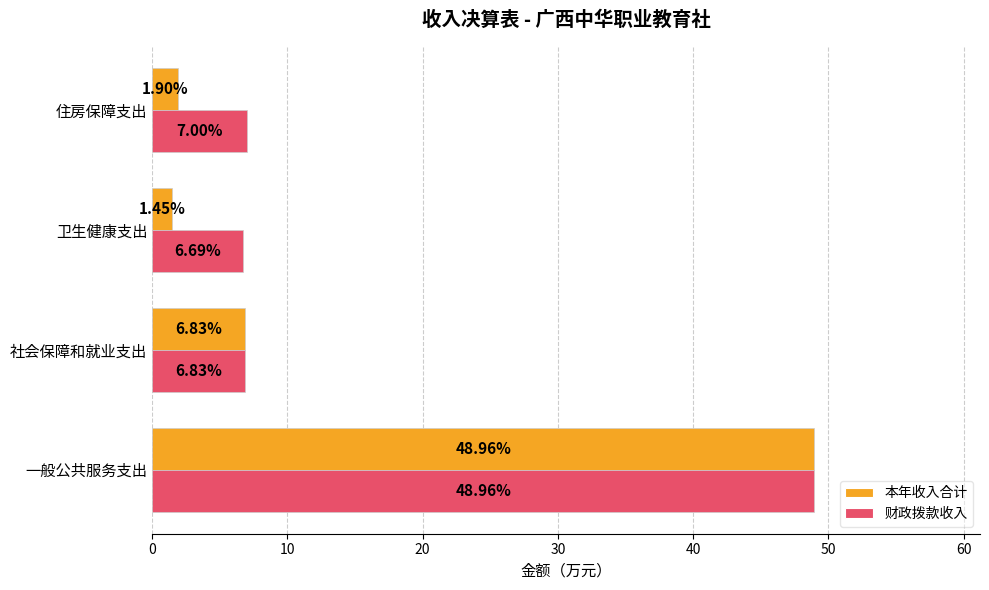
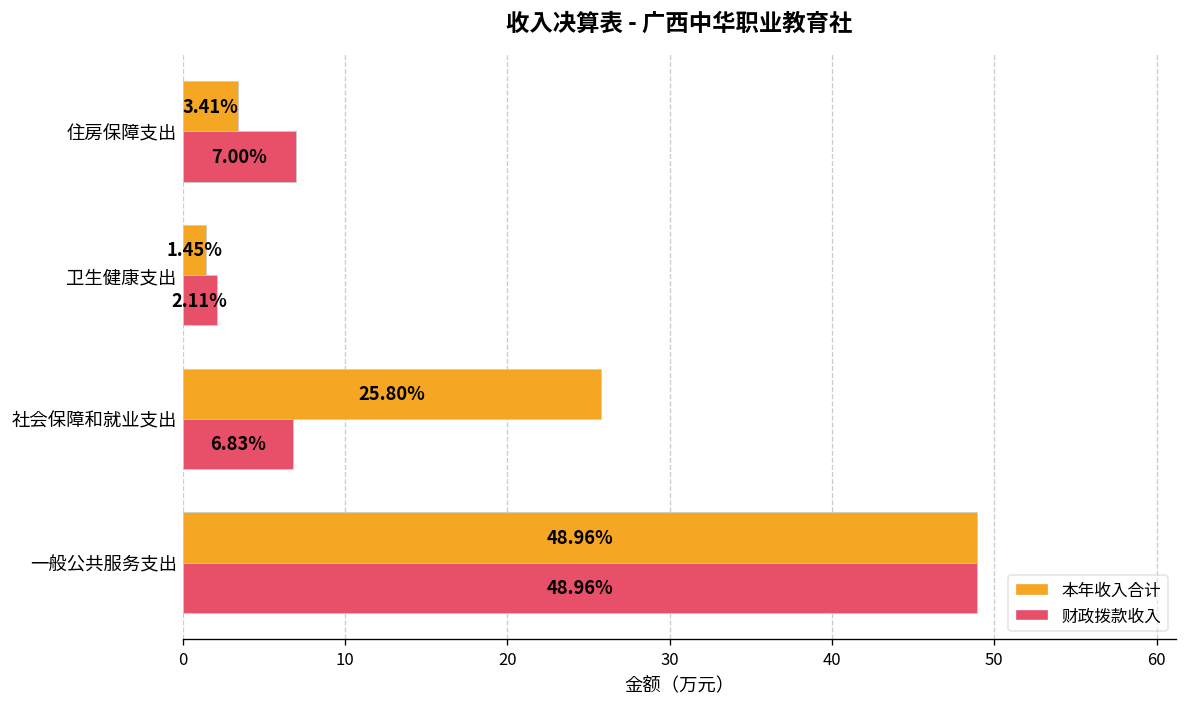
  {
    "本年收入合计": {
-     "住房保障支出": "1.90%",
+     "住房保障支出": "3.41%",
      "卫生健康支出": "1.45%",
-     "社会保障和就业支出": "6.83%",
+     "社会保障和就业支出": "25.80%",
      "一般公共服务支出": "48.96%"
    },
    "财政拨款收入": {
      "住房保障支出": "7.00%",
-     "卫生健康支出": "6.69%",
+     "卫生健康支出": "2.11%",
      "社会保障和就业支出": "6.83%",
      "一般公共服务支出": "48.96%"
    }
  }
